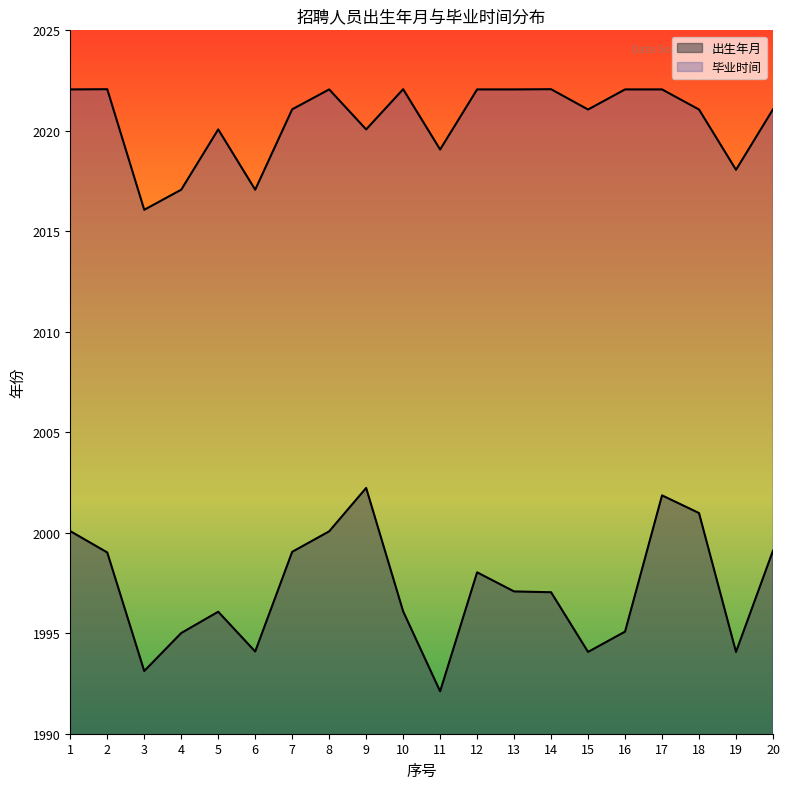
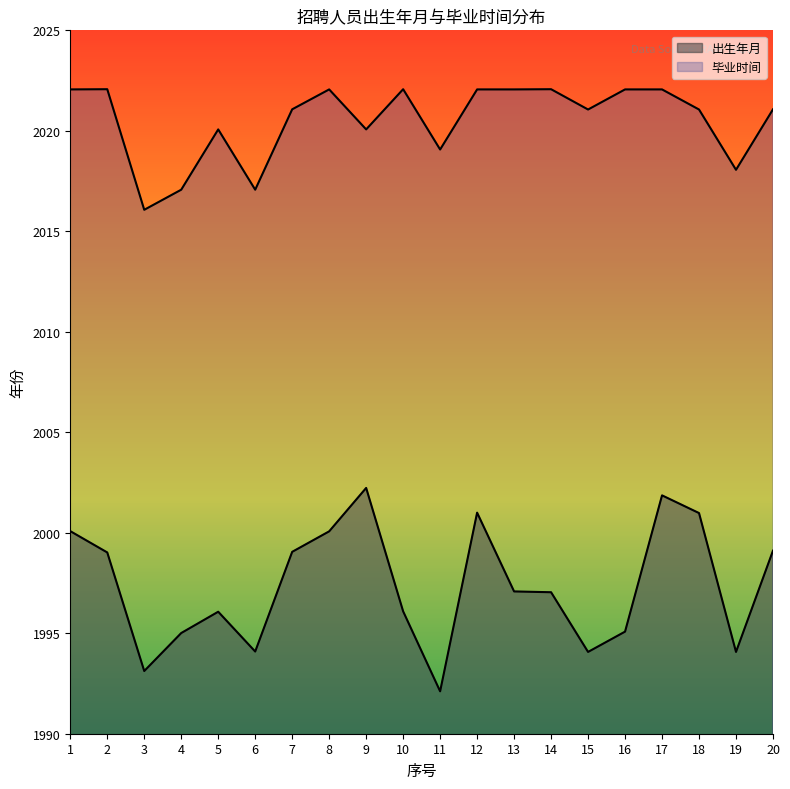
  {
    "出生年月": {
      "1": 2000.1,
      "2": 1999.0,
      "3": 1993.1,
      "4": 1995.0,
      "5": 1996.1,
      "6": 1994.1,
      "7": 1999.1,
      "8": 2000.1,
      "9": 2002.2,
      "10": 1996.1,
      "11": 1992.1,
-     "12": 1998.0,
+     "12": 2001.0,
      "13": 1997.1,
      "14": 1997.0,
      "15": 1994.1,
      "16": 1995.1,
      "17": 2001.9,
      "18": 2001.0,
      "19": 1994.1,
      "20": 1999.1
    },
    "毕业时间": {
      "1": 2022.1,
      "2": 2022.1,
      "3": 2016.1,
      "4": 2017.1,
      "5": 2020.1,
      "6": 2017.1,
      "7": 2021.1,
      "8": 2022.1,
      "9": 2020.1,
      "10": 2022.1,
      "11": 2019.1,
      "12": 2022.1,
      "13": 2022.1,
      "14": 2022.1,
      "15": 2021.1,
      "16": 2022.1,
      "17": 2022.1,
      "18": 2021.1,
      "19": 2018.1,
      "20": 2021.1
    }
  }
